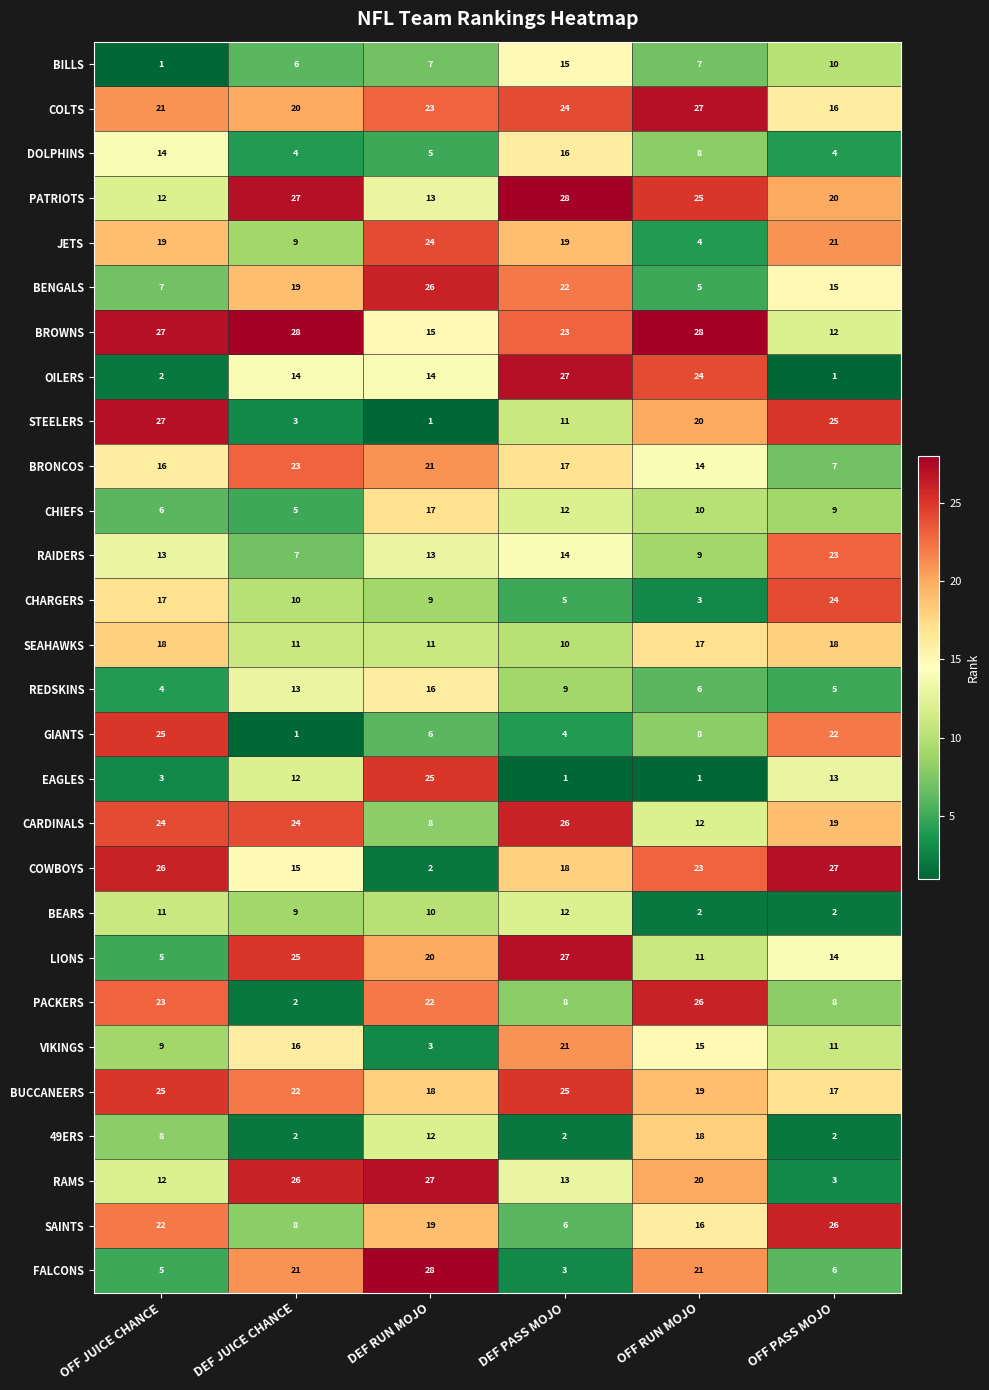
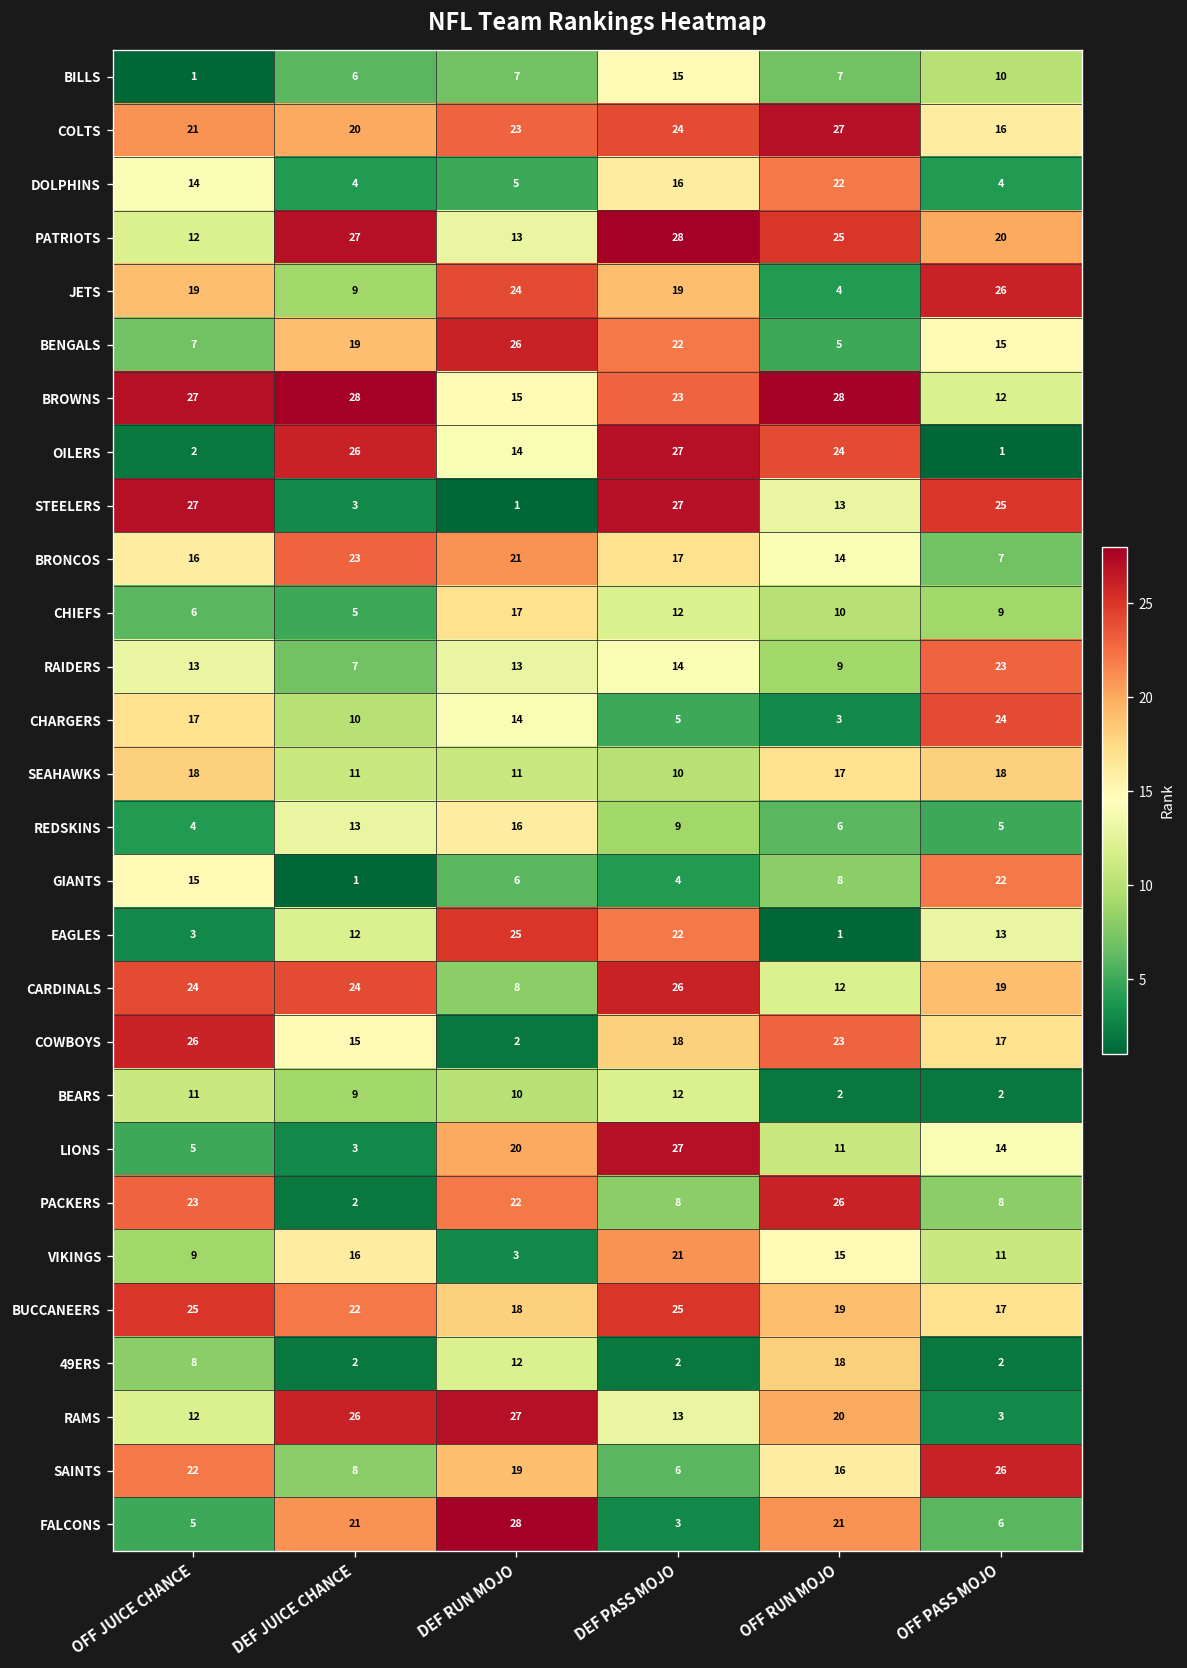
  {
    "BILLS": {
      "OFF JUICE CHANCE": 1,
      "DEF JUICE CHANCE": 6,
      "DEF RUN MOJO": 7,
      "DEF PASS MOJO": 15,
      "OFF RUN MOJO": 7,
      "OFF PASS MOJO": 10
    },
    "COLTS": {
      "OFF JUICE CHANCE": 21,
      "DEF JUICE CHANCE": 20,
      "DEF RUN MOJO": 23,
      "DEF PASS MOJO": 24,
      "OFF RUN MOJO": 27,
      "OFF PASS MOJO": 16
    },
    "DOLPHINS": {
      "OFF JUICE CHANCE": 14,
      "DEF JUICE CHANCE": 4,
      "DEF RUN MOJO": 5,
      "DEF PASS MOJO": 16,
-     "OFF RUN MOJO": 8,
+     "OFF RUN MOJO": 22,
      "OFF PASS MOJO": 4
    },
    "PATRIOTS": {
      "OFF JUICE CHANCE": 12,
      "DEF JUICE CHANCE": 27,
      "DEF RUN MOJO": 13,
      "DEF PASS MOJO": 28,
      "OFF RUN MOJO": 25,
      "OFF PASS MOJO": 20
    },
    "JETS": {
      "OFF JUICE CHANCE": 19,
      "DEF JUICE CHANCE": 9,
      "DEF RUN MOJO": 24,
      "DEF PASS MOJO": 19,
      "OFF RUN MOJO": 4,
-     "OFF PASS MOJO": 21
+     "OFF PASS MOJO": 26
    },
    "BENGALS": {
      "OFF JUICE CHANCE": 7,
      "DEF JUICE CHANCE": 19,
      "DEF RUN MOJO": 26,
      "DEF PASS MOJO": 22,
      "OFF RUN MOJO": 5,
      "OFF PASS MOJO": 15
    },
    "BROWNS": {
      "OFF JUICE CHANCE": 27,
      "DEF JUICE CHANCE": 28,
      "DEF RUN MOJO": 15,
      "DEF PASS MOJO": 23,
      "OFF RUN MOJO": 28,
      "OFF PASS MOJO": 12
    },
    "OILERS": {
      "OFF JUICE CHANCE": 2,
-     "DEF JUICE CHANCE": 14,
+     "DEF JUICE CHANCE": 26,
      "DEF RUN MOJO": 14,
      "DEF PASS MOJO": 27,
      "OFF RUN MOJO": 24,
      "OFF PASS MOJO": 1
    },
    "STEELERS": {
      "OFF JUICE CHANCE": 27,
      "DEF JUICE CHANCE": 3,
      "DEF RUN MOJO": 1,
-     "DEF PASS MOJO": 11,
-     "OFF RUN MOJO": 20,
+     "DEF PASS MOJO": 27,
+     "OFF RUN MOJO": 13,
      "OFF PASS MOJO": 25
    },
    "BRONCOS": {
      "OFF JUICE CHANCE": 16,
      "DEF JUICE CHANCE": 23,
      "DEF RUN MOJO": 21,
      "DEF PASS MOJO": 17,
      "OFF RUN MOJO": 14,
      "OFF PASS MOJO": 7
    },
    "CHIEFS": {
      "OFF JUICE CHANCE": 6,
      "DEF JUICE CHANCE": 5,
      "DEF RUN MOJO": 17,
      "DEF PASS MOJO": 12,
      "OFF RUN MOJO": 10,
      "OFF PASS MOJO": 9
    },
    "RAIDERS": {
      "OFF JUICE CHANCE": 13,
      "DEF JUICE CHANCE": 7,
      "DEF RUN MOJO": 13,
      "DEF PASS MOJO": 14,
      "OFF RUN MOJO": 9,
      "OFF PASS MOJO": 23
    },
    "CHARGERS": {
      "OFF JUICE CHANCE": 17,
      "DEF JUICE CHANCE": 10,
-     "DEF RUN MOJO": 9,
+     "DEF RUN MOJO": 14,
      "DEF PASS MOJO": 5,
      "OFF RUN MOJO": 3,
      "OFF PASS MOJO": 24
    },
    "SEAHAWKS": {
      "OFF JUICE CHANCE": 18,
      "DEF JUICE CHANCE": 11,
      "DEF RUN MOJO": 11,
      "DEF PASS MOJO": 10,
      "OFF RUN MOJO": 17,
      "OFF PASS MOJO": 18
    },
    "REDSKINS": {
      "OFF JUICE CHANCE": 4,
      "DEF JUICE CHANCE": 13,
      "DEF RUN MOJO": 16,
      "DEF PASS MOJO": 9,
      "OFF RUN MOJO": 6,
      "OFF PASS MOJO": 5
    },
    "GIANTS": {
-     "OFF JUICE CHANCE": 25,
+     "OFF JUICE CHANCE": 15,
      "DEF JUICE CHANCE": 1,
      "DEF RUN MOJO": 6,
      "DEF PASS MOJO": 4,
      "OFF RUN MOJO": 8,
      "OFF PASS MOJO": 22
    },
    "EAGLES": {
      "OFF JUICE CHANCE": 3,
      "DEF JUICE CHANCE": 12,
      "DEF RUN MOJO": 25,
-     "DEF PASS MOJO": 1,
+     "DEF PASS MOJO": 22,
      "OFF RUN MOJO": 1,
      "OFF PASS MOJO": 13
    },
    "CARDINALS": {
      "OFF JUICE CHANCE": 24,
      "DEF JUICE CHANCE": 24,
      "DEF RUN MOJO": 8,
      "DEF PASS MOJO": 26,
      "OFF RUN MOJO": 12,
      "OFF PASS MOJO": 19
    },
    "COWBOYS": {
      "OFF JUICE CHANCE": 26,
      "DEF JUICE CHANCE": 15,
      "DEF RUN MOJO": 2,
      "DEF PASS MOJO": 18,
      "OFF RUN MOJO": 23,
-     "OFF PASS MOJO": 27
+     "OFF PASS MOJO": 17
    },
    "BEARS": {
      "OFF JUICE CHANCE": 11,
      "DEF JUICE CHANCE": 9,
      "DEF RUN MOJO": 10,
      "DEF PASS MOJO": 12,
      "OFF RUN MOJO": 2,
      "OFF PASS MOJO": 2
    },
    "LIONS": {
      "OFF JUICE CHANCE": 5,
-     "DEF JUICE CHANCE": 25,
+     "DEF JUICE CHANCE": 3,
      "DEF RUN MOJO": 20,
      "DEF PASS MOJO": 27,
      "OFF RUN MOJO": 11,
      "OFF PASS MOJO": 14
    },
    "PACKERS": {
      "OFF JUICE CHANCE": 23,
      "DEF JUICE CHANCE": 2,
      "DEF RUN MOJO": 22,
      "DEF PASS MOJO": 8,
      "OFF RUN MOJO": 26,
      "OFF PASS MOJO": 8
    },
    "VIKINGS": {
      "OFF JUICE CHANCE": 9,
      "DEF JUICE CHANCE": 16,
      "DEF RUN MOJO": 3,
      "DEF PASS MOJO": 21,
      "OFF RUN MOJO": 15,
      "OFF PASS MOJO": 11
    },
    "BUCCANEERS": {
      "OFF JUICE CHANCE": 25,
      "DEF JUICE CHANCE": 22,
      "DEF RUN MOJO": 18,
      "DEF PASS MOJO": 25,
      "OFF RUN MOJO": 19,
      "OFF PASS MOJO": 17
    },
    "49ERS": {
      "OFF JUICE CHANCE": 8,
      "DEF JUICE CHANCE": 2,
      "DEF RUN MOJO": 12,
      "DEF PASS MOJO": 2,
      "OFF RUN MOJO": 18,
      "OFF PASS MOJO": 2
    },
    "RAMS": {
      "OFF JUICE CHANCE": 12,
      "DEF JUICE CHANCE": 26,
      "DEF RUN MOJO": 27,
      "DEF PASS MOJO": 13,
      "OFF RUN MOJO": 20,
      "OFF PASS MOJO": 3
    },
    "SAINTS": {
      "OFF JUICE CHANCE": 22,
      "DEF JUICE CHANCE": 8,
      "DEF RUN MOJO": 19,
      "DEF PASS MOJO": 6,
      "OFF RUN MOJO": 16,
      "OFF PASS MOJO": 26
    },
    "FALCONS": {
      "OFF JUICE CHANCE": 5,
      "DEF JUICE CHANCE": 21,
      "DEF RUN MOJO": 28,
      "DEF PASS MOJO": 3,
      "OFF RUN MOJO": 21,
      "OFF PASS MOJO": 6
    }
  }
